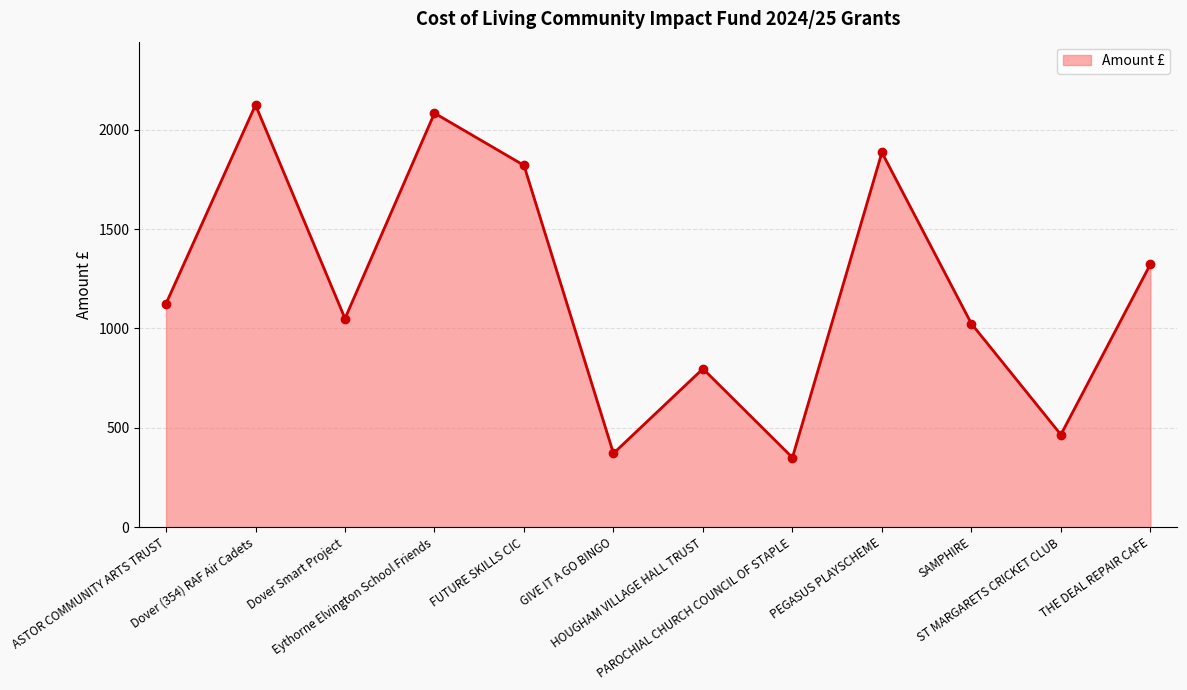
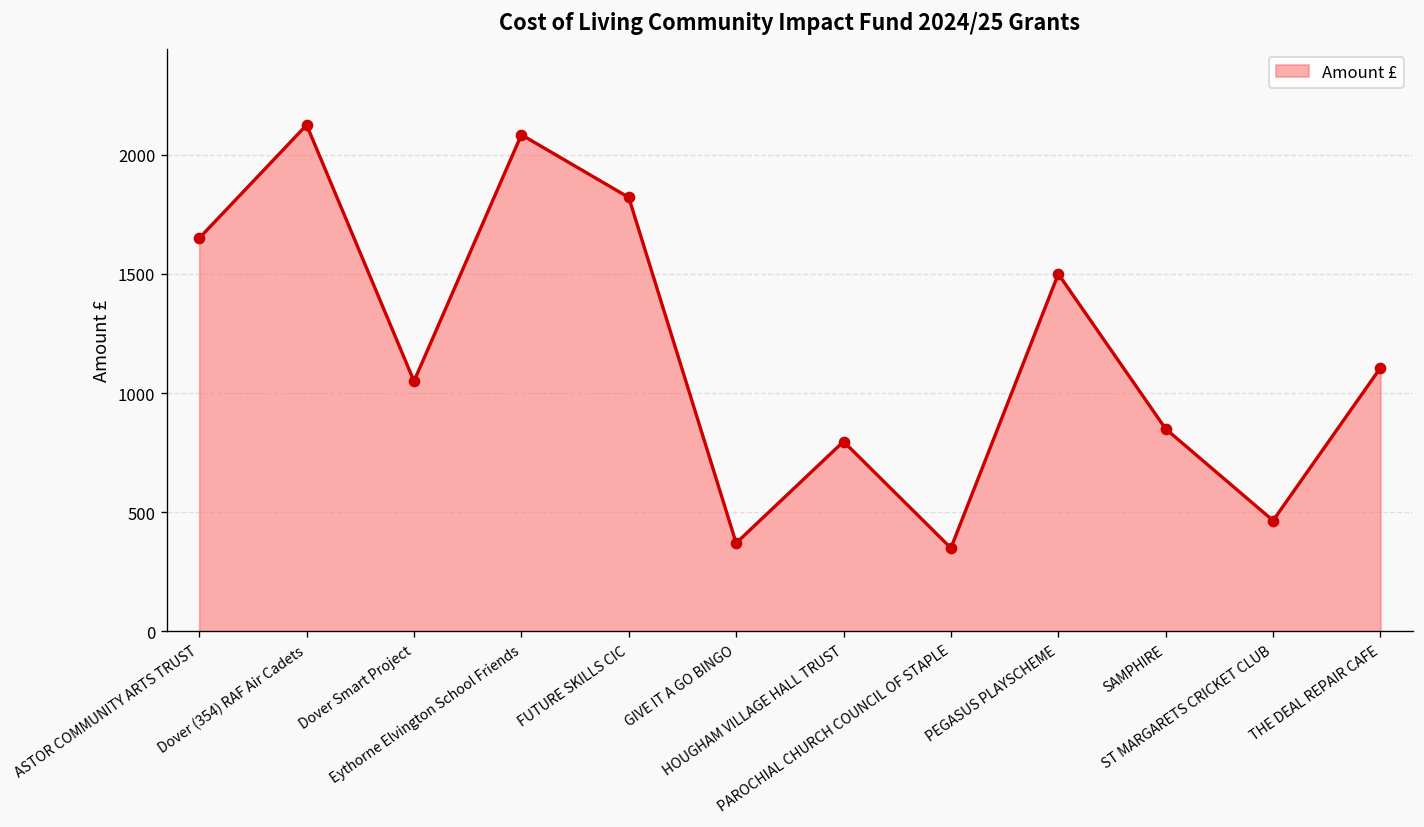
  {
-   "ASTOR COMMUNITY ARTS TRUST": 1130,
+   "ASTOR COMMUNITY ARTS TRUST": 1650,
    "Dover (354) RAF Air Cadets": 2130,
    "Dover Smart Project": 1050,
    "Eythorne Elvington School Friends": 2080,
    "FUTURE SKILLS CIC": 1820,
    "GIVE IT A GO BINGO": 370,
    "HOUGHAM VILLAGE HALL TRUST": 800,
    "PAROCHIAL CHURCH COUNCIL OF STAPLE": 350,
-   "PEGASUS PLAYSCHEME": 1890,
-   "SAMPHIRE": 1020,
+   "PEGASUS PLAYSCHEME": 1500,
+   "SAMPHIRE": 850,
    "ST MARGARETS CRICKET CLUB": 470,
-   "THE DEAL REPAIR CAFE": 1320
+   "THE DEAL REPAIR CAFE": 1110
  }
